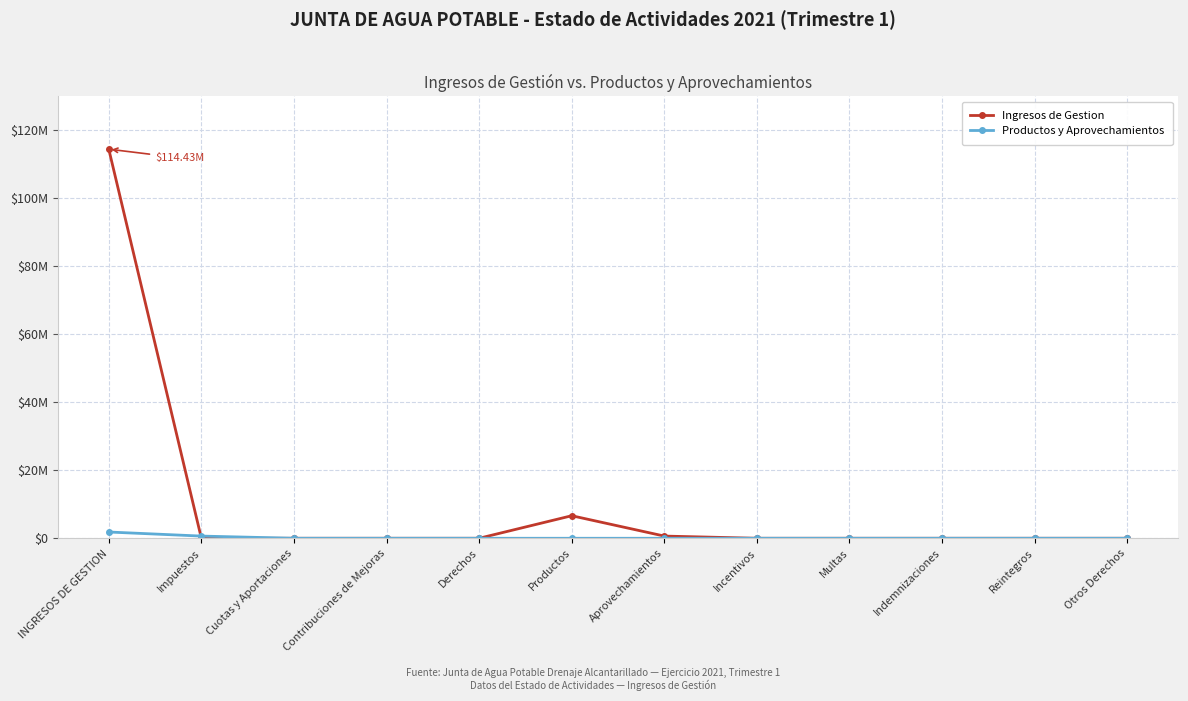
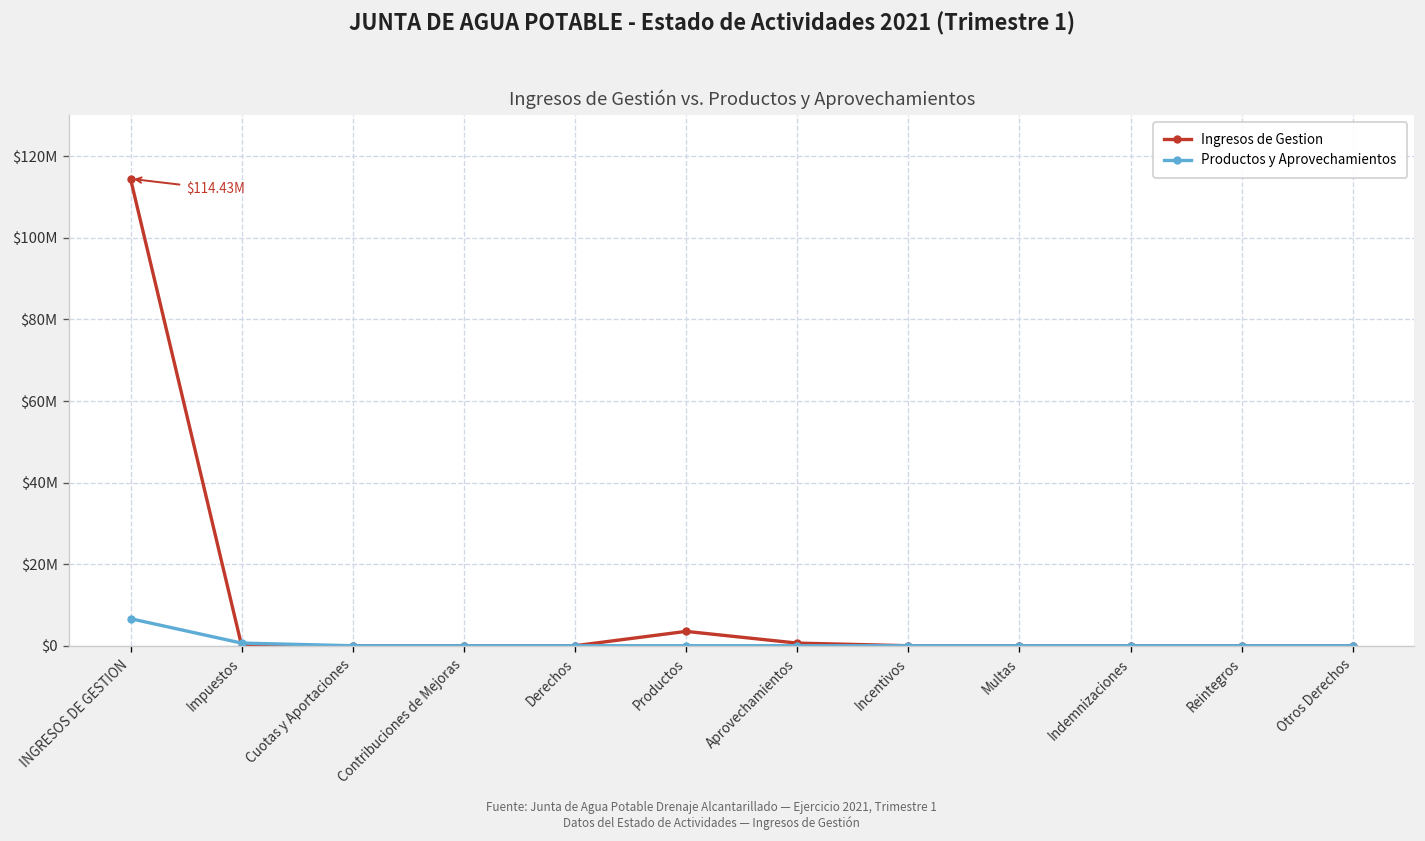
  {
    "Ingresos de Gestion": {
-     "Productos": "$7000000"
+     "Productos": "$4000000"
    },
    "Productos y Aprovechamientos": {
-     "INGRESOS DE GESTION": "$2000000",
+     "INGRESOS DE GESTION": "$7000000",
      "Productos": "$0"
    }
  }
